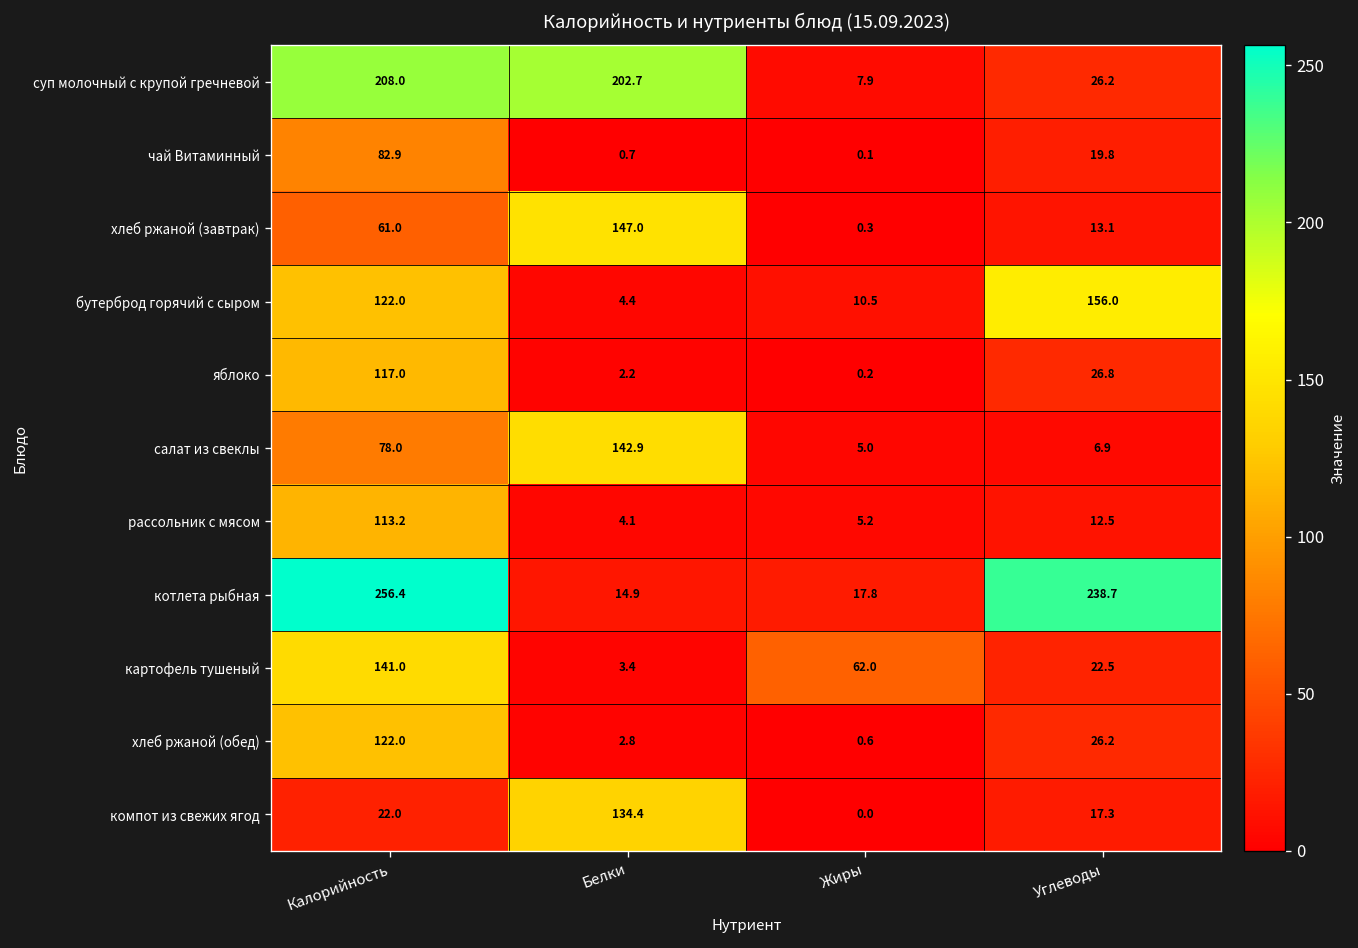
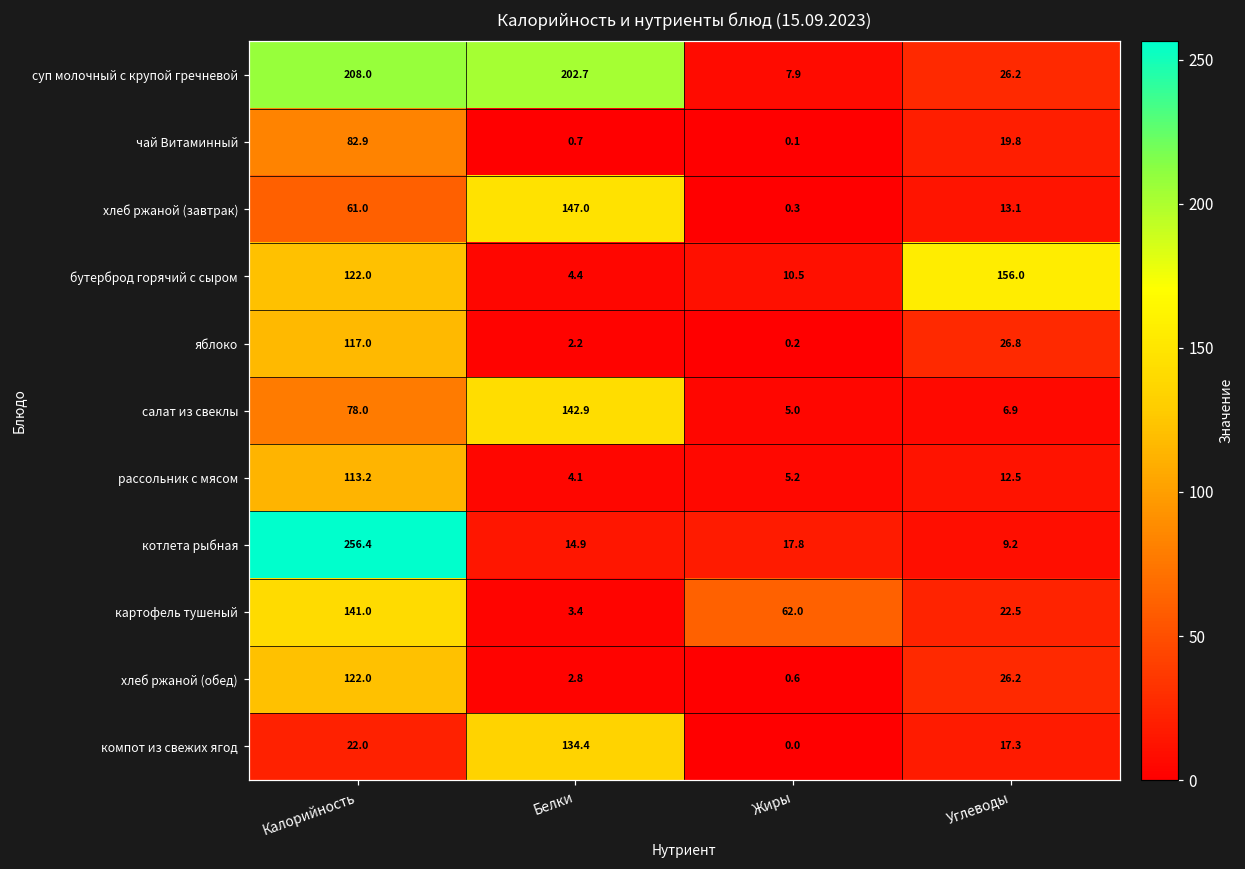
  {
    "суп молочный с крупой гречневой": {
      "Калорийность": 208.0,
      "Белки": 202.7,
      "Жиры": 7.9,
      "Углеводы": 26.2
    },
    "чай Витаминный": {
      "Калорийность": 82.9,
      "Белки": 0.7,
      "Жиры": 0.1,
      "Углеводы": 19.8
    },
    "хлеб ржаной (завтрак)": {
      "Калорийность": 61.0,
      "Белки": 147.0,
      "Жиры": 0.3,
      "Углеводы": 13.1
    },
    "бутерброд горячий с сыром": {
      "Калорийность": 122.0,
      "Белки": 4.4,
      "Жиры": 10.5,
      "Углеводы": 156.0
    },
    "яблоко": {
      "Калорийность": 117.0,
      "Белки": 2.2,
      "Жиры": 0.2,
      "Углеводы": 26.8
    },
    "салат из свеклы": {
      "Калорийность": 78.0,
      "Белки": 142.9,
      "Жиры": 5.0,
      "Углеводы": 6.9
    },
    "рассольник с мясом": {
      "Калорийность": 113.2,
      "Белки": 4.1,
      "Жиры": 5.2,
      "Углеводы": 12.5
    },
    "котлета рыбная": {
      "Калорийность": 256.4,
      "Белки": 14.9,
      "Жиры": 17.8,
-     "Углеводы": 238.7
+     "Углеводы": 9.2
    },
    "картофель тушеный": {
      "Калорийность": 141.0,
      "Белки": 3.4,
      "Жиры": 62.0,
      "Углеводы": 22.5
    },
    "хлеб ржаной (обед)": {
      "Калорийность": 122.0,
      "Белки": 2.8,
      "Жиры": 0.6,
      "Углеводы": 26.2
    },
    "компот из свежих ягод": {
      "Калорийность": 22.0,
      "Белки": 134.4,
      "Жиры": 0.0,
      "Углеводы": 17.3
    }
  }
